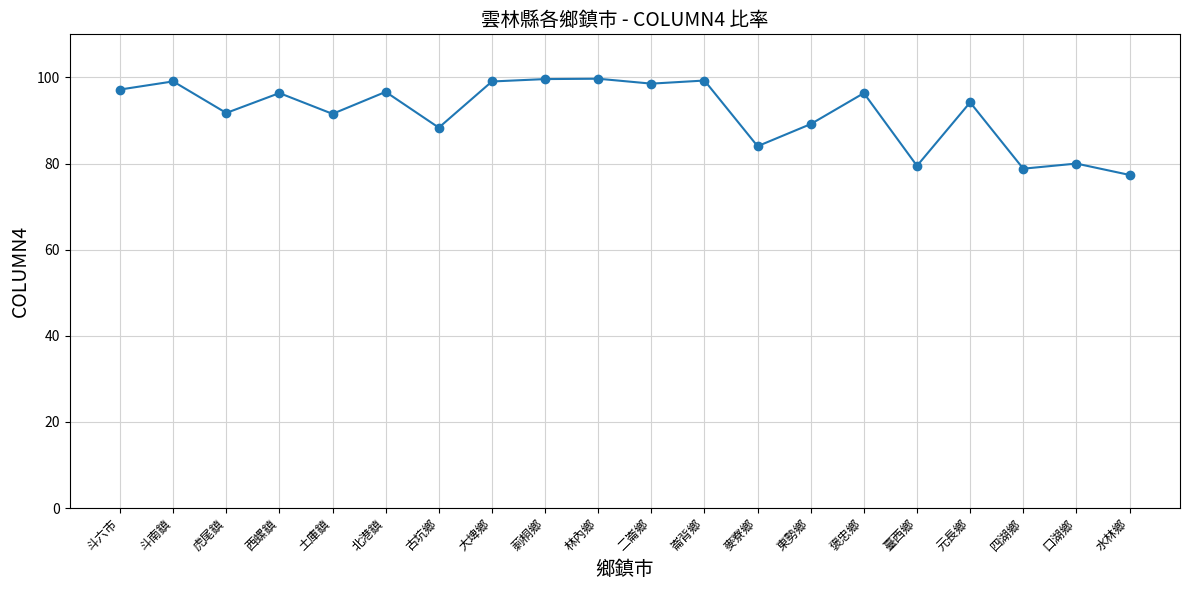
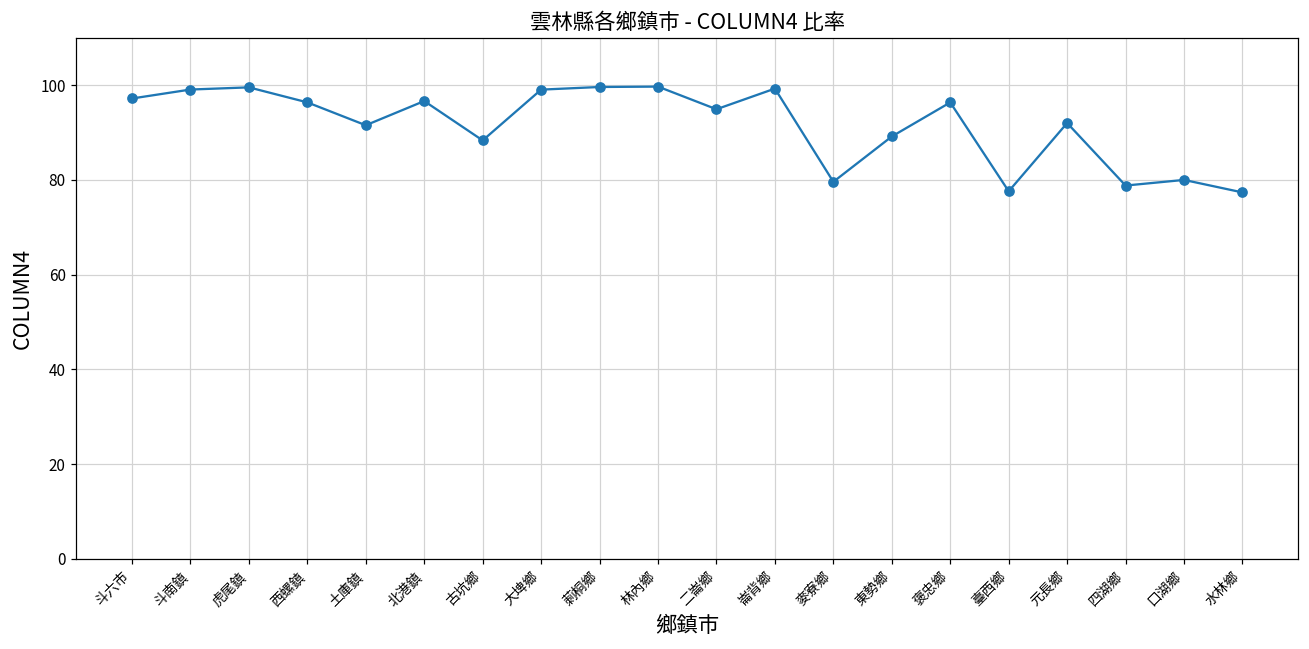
  {
    "斗六市": 97,
    "斗南鎮": 99,
-   "虎尾鎮": 92,
+   "虎尾鎮": 100,
    "西螺鎮": 96,
    "土庫鎮": 92,
    "北港鎮": 97,
    "古坑鄉": 88,
    "大埤鄉": 99,
    "莿桐鄉": 100,
    "林內鄉": 100,
-   "二崙鄉": 99,
+   "二崙鄉": 95,
    "崙背鄉": 99,
-   "麥寮鄉": 84,
+   "麥寮鄉": 80,
    "東勢鄉": 89,
    "褒忠鄉": 96,
-   "臺西鄉": 79,
-   "元長鄉": 94,
+   "臺西鄉": 78,
+   "元長鄉": 92,
    "四湖鄉": 79,
    "口湖鄉": 80,
    "水林鄉": 77
  }
